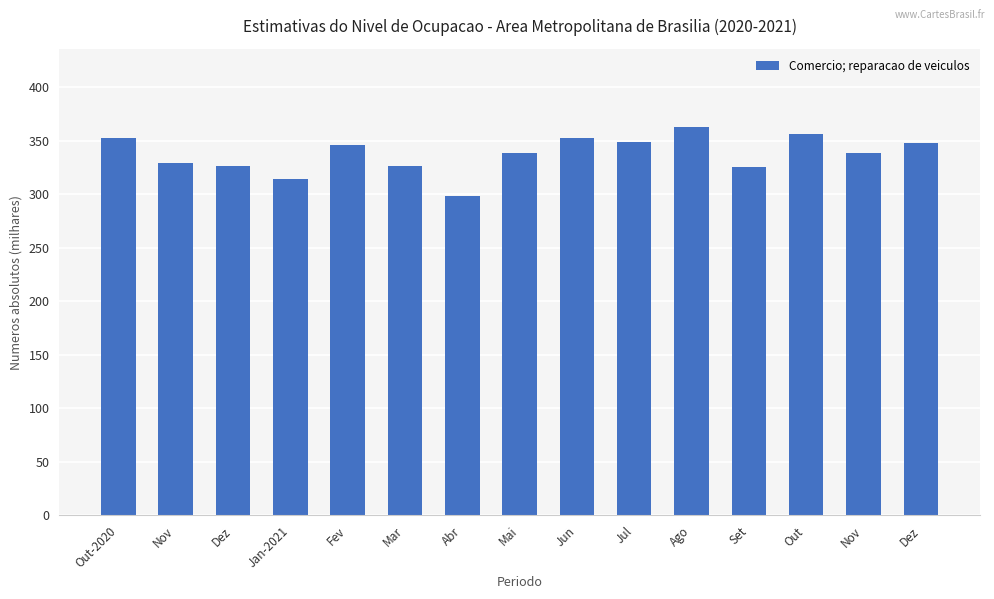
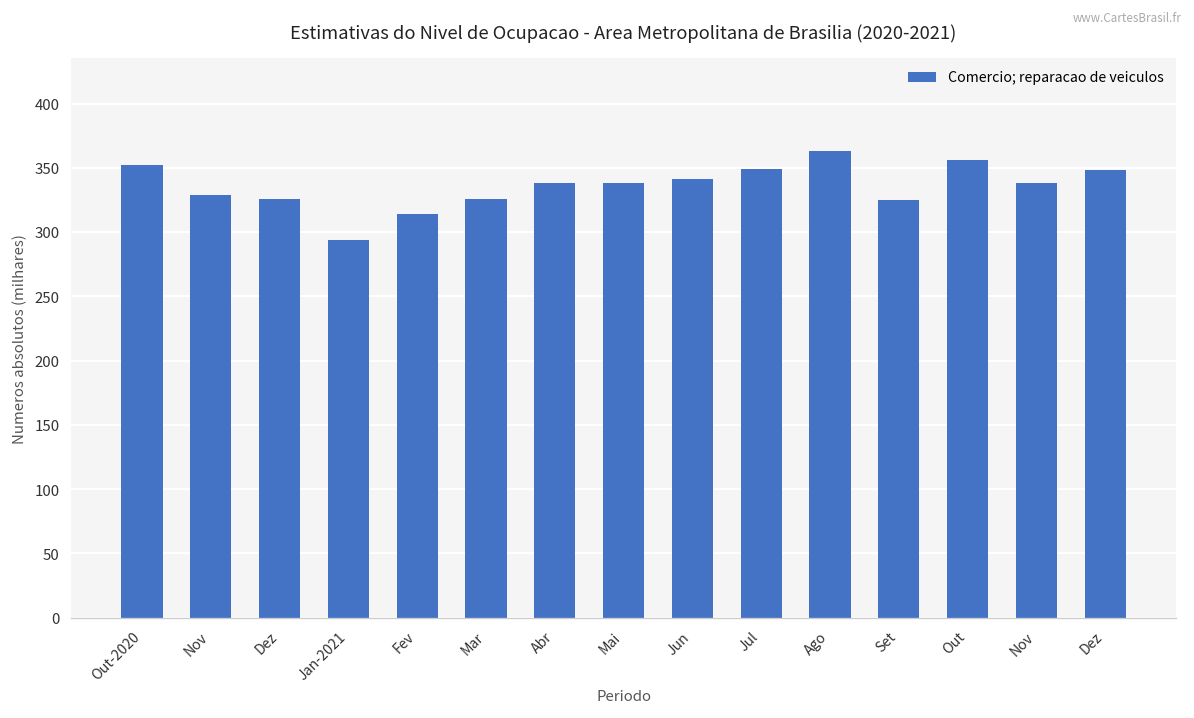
  {
    "Out-2020": 352,
-   "Jan-2021": 314,
-   "Fev": 346,
+   "Jan-2021": 294,
+   "Fev": 314,
    "Mar": 326,
-   "Abr": 298,
+   "Abr": 338,
    "Mai": 338,
-   "Jun": 352,
+   "Jun": 341,
    "Jul": 349,
    "Ago": 363,
    "Set": 325,
    "Out": 356
  }
